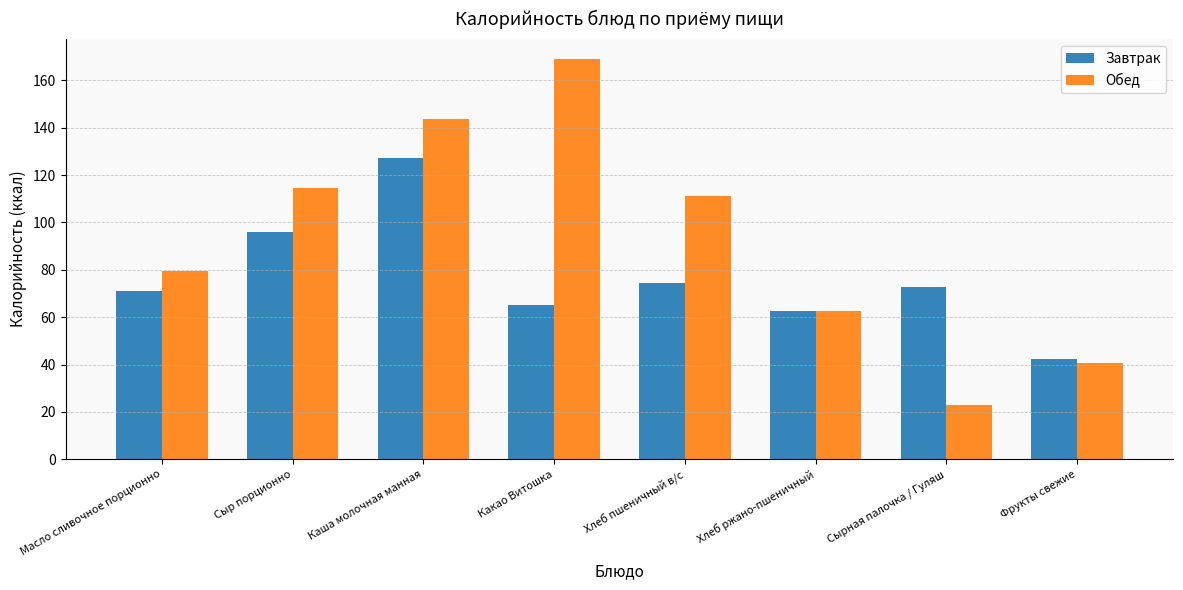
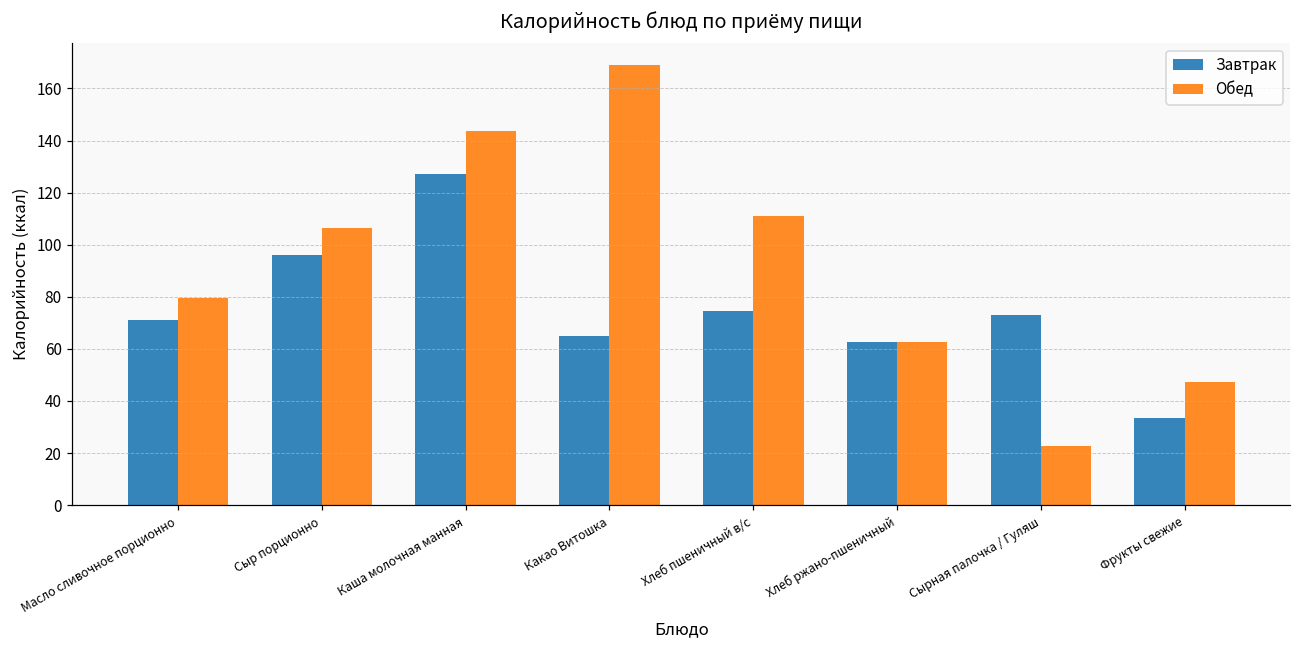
  {
    "Завтрак": {
      "Масло сливочное порционно": 71,
      "Сыр порционно": 96,
      "Каша молочная манная": 127,
      "Какао Витошка": 65,
      "Хлеб пшеничный в/с": 74,
      "Хлеб ржано-пшеничный": 63,
      "Сырная палочка / Гуляш": 73,
-     "Фрукты свежие": 43
+     "Фрукты свежие": 34
    },
    "Обед": {
      "Масло сливочное порционно": 80,
-     "Сыр порционно": 115,
+     "Сыр порционно": 106,
      "Каша молочная манная": 144,
      "Какао Витошка": 169,
      "Хлеб пшеничный в/с": 111,
      "Хлеб ржано-пшеничный": 63,
      "Сырная палочка / Гуляш": 23,
-     "Фрукты свежие": 41
+     "Фрукты свежие": 47
    }
  }
